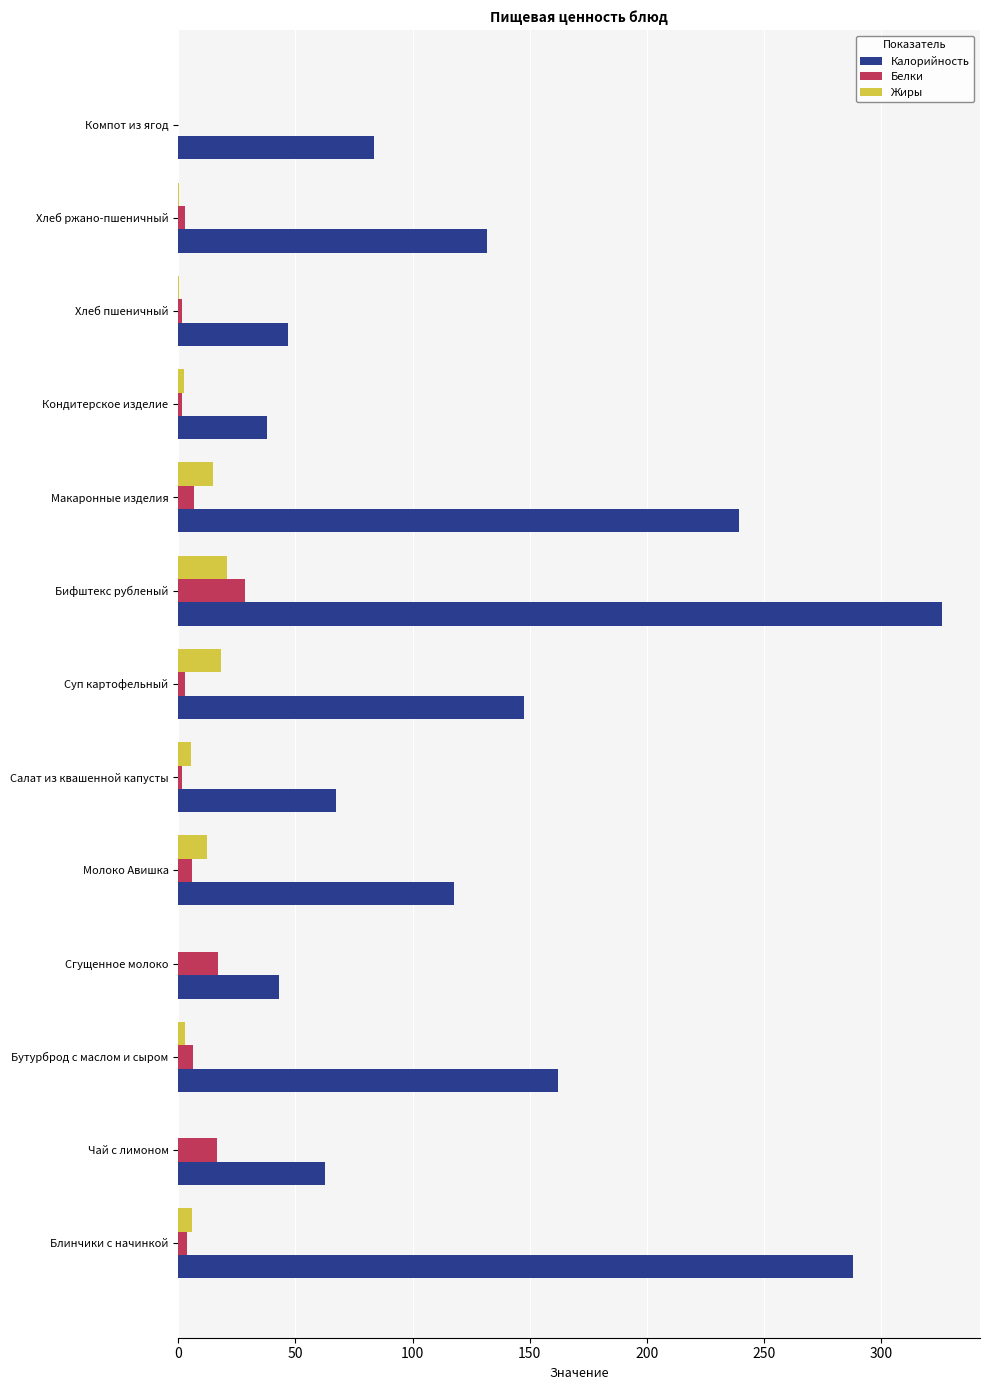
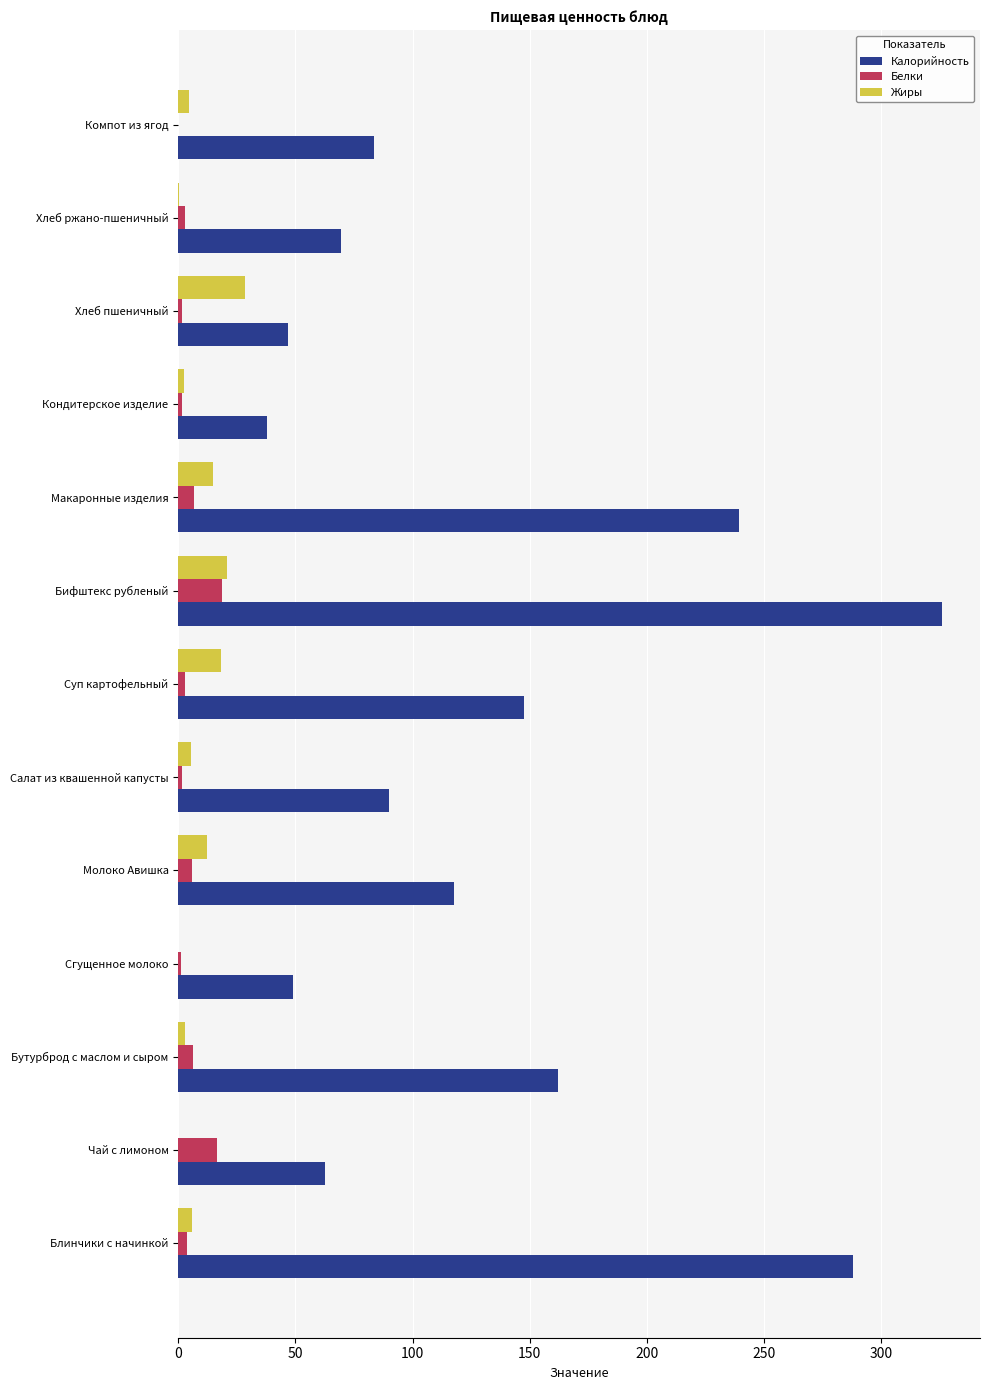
  {
    "Калорийность": {
      "Компот из ягод": 83,
-     "Хлеб ржано-пшеничный": 132,
+     "Хлеб ржано-пшеничный": 70,
      "Хлеб пшеничный": 47,
      "Кондитерское изделие": 38,
      "Макаронные изделия": 239,
      "Бифштекс рубленый": 326,
      "Суп картофельный": 148,
-     "Салат из квашенной капусты": 67,
+     "Салат из квашенной капусты": 90,
      "Молоко Авишка": 118,
-     "Сгущенное молоко": 43,
+     "Сгущенное молоко": 49,
      "Бутурброд с маслом и сыром": 162,
      "Чай с лимоном": 62,
      "Блинчики с начинкой": 288
    },
    "Белки": {
      "Хлеб ржано-пшеничный": 3,
      "Хлеб пшеничный": 2,
      "Кондитерское изделие": 2,
      "Макаронные изделия": 7,
-     "Бифштекс рубленый": 28,
+     "Бифштекс рубленый": 19,
      "Суп картофельный": 3,
      "Салат из квашенной капусты": 2,
      "Молоко Авишка": 6,
-     "Сгущенное молоко": 17,
+     "Сгущенное молоко": 1,
      "Бутурброд с маслом и сыром": 6,
      "Чай с лимоном": 16,
      "Блинчики с начинкой": 4
    },
    "Жиры": {
-     "Компот из ягод": 0,
-     "Хлеб пшеничный": 0,
+     "Компот из ягод": 5,
+     "Хлеб пшеничный": 28,
      "Кондитерское изделие": 2,
      "Макаронные изделия": 15,
      "Бифштекс рубленый": 21,
      "Суп картофельный": 18,
      "Салат из квашенной капусты": 5,
      "Молоко Авишка": 12,
      "Сгущенное молоко": 0,
      "Бутурброд с маслом и сыром": 3,
      "Блинчики с начинкой": 6
    }
  }
